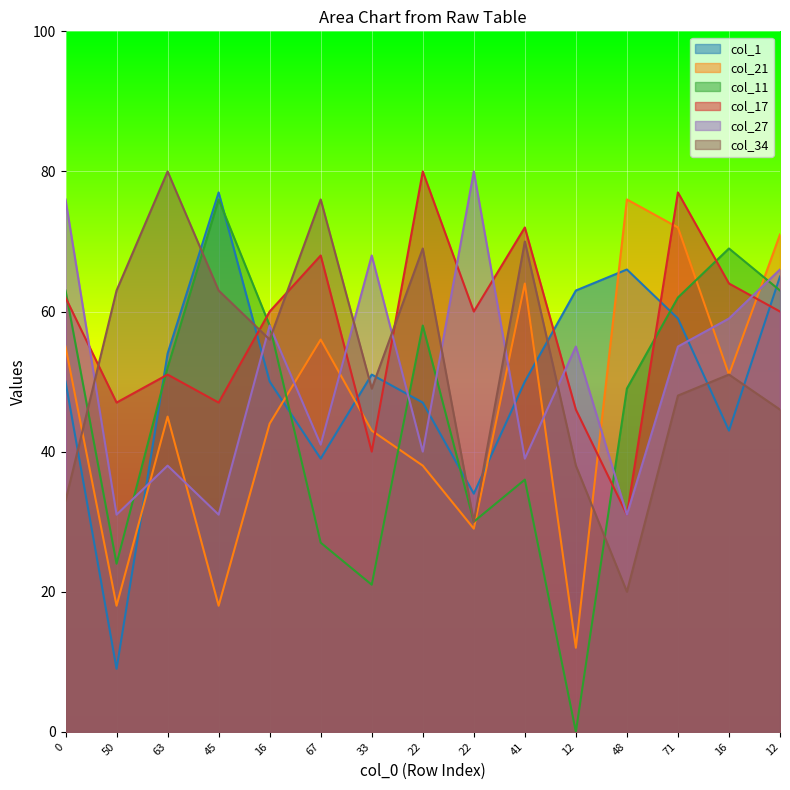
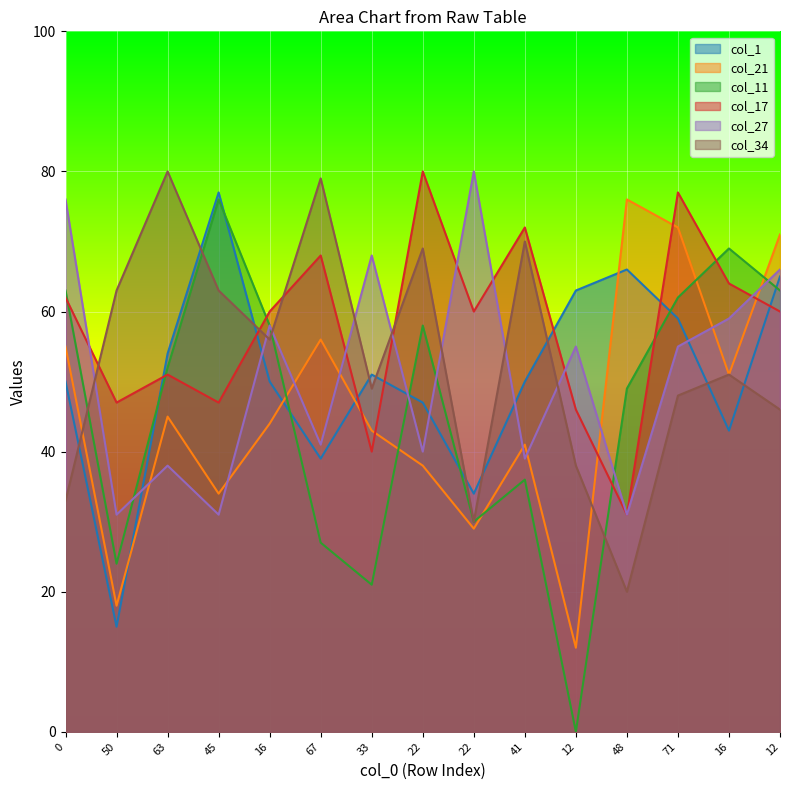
  {
    "col_1": {
      "0": 50,
-     "50": 9,
+     "50": 15,
      "63": 54,
      "45": 77,
      "67": 39,
      "33": 51,
      "41": 50,
      "48": 66,
      "71": 59
    },
    "col_21": {
      "0": 55,
      "50": 18,
      "63": 45,
-     "45": 18,
+     "45": 34,
      "67": 56,
      "33": 43,
-     "41": 64,
+     "41": 41,
      "48": 76,
      "71": 72
    },
    "col_11": {
      "0": 63,
      "50": 24,
      "63": 52,
      "45": 76,
      "67": 27,
      "33": 21,
      "41": 36,
      "48": 49,
      "71": 62
    },
    "col_17": {
      "0": 62,
      "50": 47,
      "63": 51,
      "45": 47,
      "67": 68,
      "33": 40,
      "41": 72,
      "71": 77
    },
    "col_27": {
      "0": 76,
      "50": 31,
      "63": 38,
      "45": 31,
      "67": 41,
      "33": 68,
      "41": 39,
      "71": 55
    },
    "col_34": {
      "0": 33,
      "50": 63,
      "63": 80,
      "45": 63,
-     "67": 76,
+     "67": 79,
      "33": 49,
      "41": 70,
      "48": 20,
      "71": 48
    }
  }
